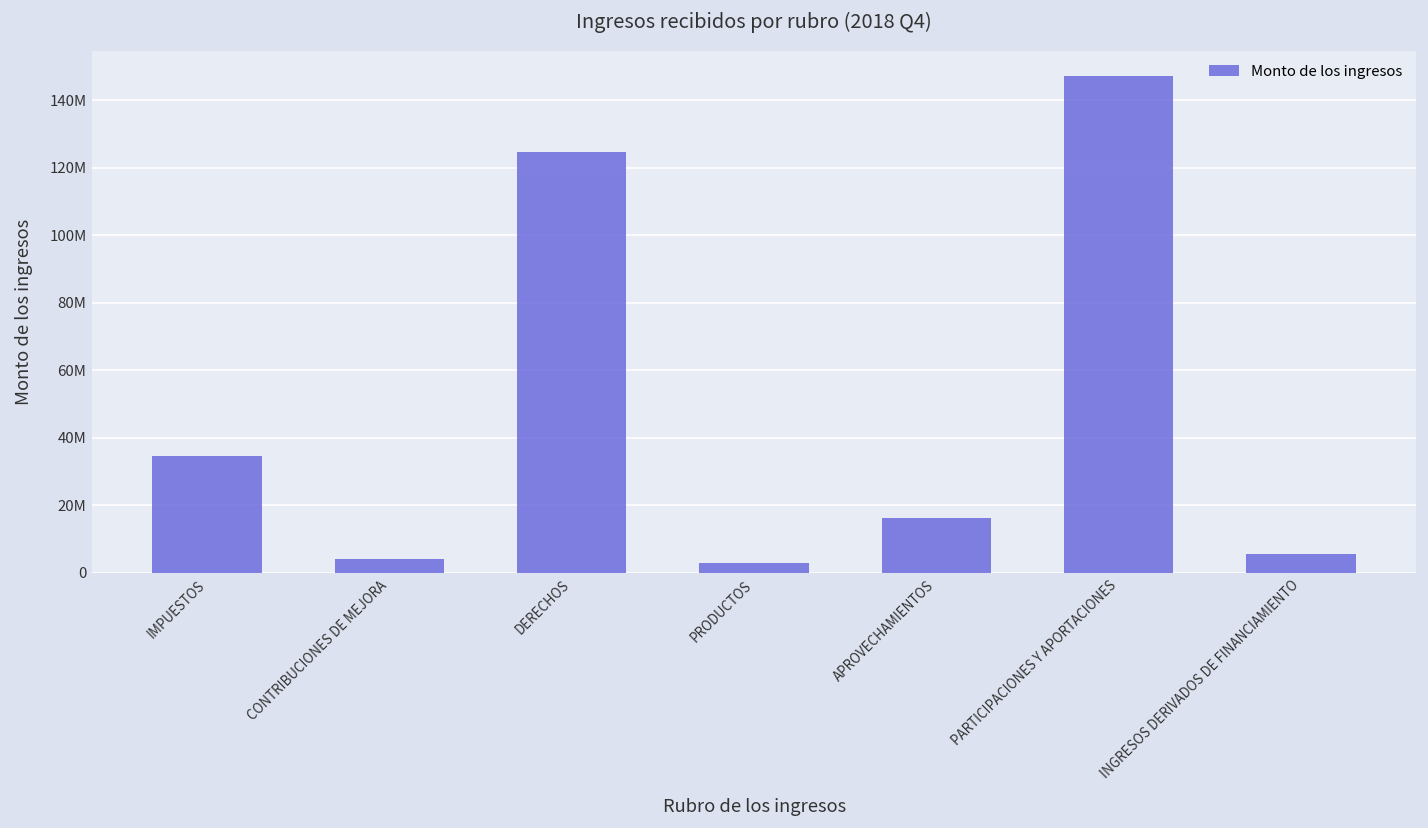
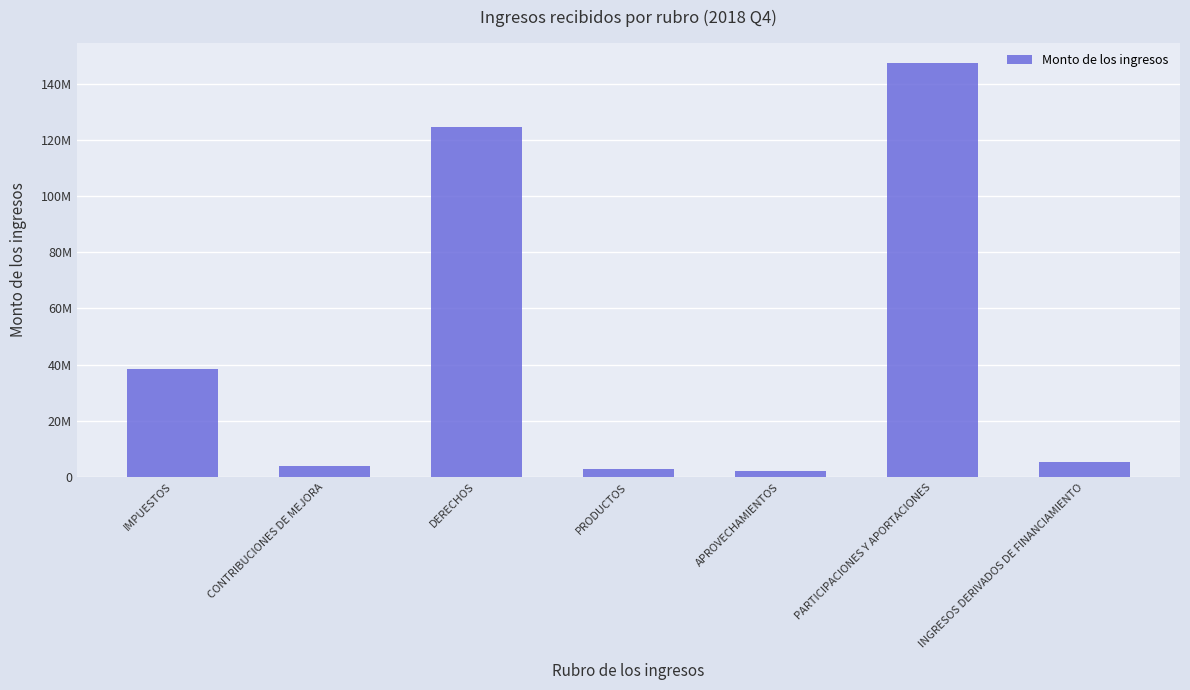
  {
-   "IMPUESTOS": 35000000,
+   "IMPUESTOS": 39000000,
    "CONTRIBUCIONES DE MEJORA": 4000000,
    "DERECHOS": 125000000,
    "PRODUCTOS": 3000000,
-   "APROVECHAMIENTOS": 16000000,
+   "APROVECHAMIENTOS": 2000000,
    "PARTICIPACIONES Y APORTACIONES": 147000000,
    "INGRESOS DERIVADOS DE FINANCIAMIENTO": 6000000
  }
